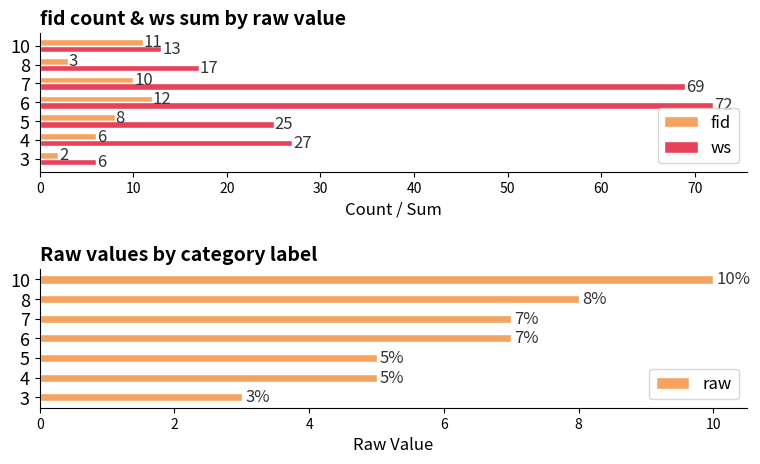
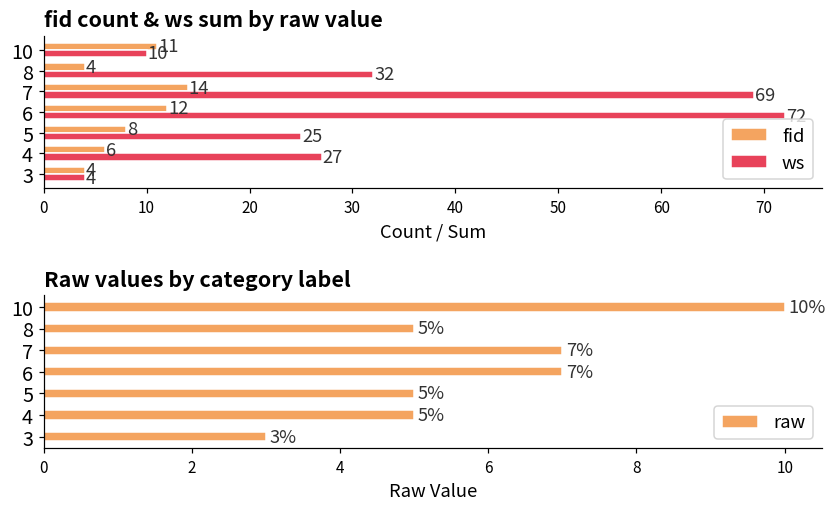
  {
    "fid count & ws sum by raw value": {
      "fid": {
-       "8": "3",
-       "7": "10",
+       "8": "4",
+       "7": "14",
        "6": "12",
        "5": "8",
        "4": "6",
-       "3": "2"
+       "3": "4"
      },
      "ws": {
-       "10": "13",
-       "8": "17",
+       "10": "10",
+       "8": "32",
        "7": "69",
        "5": "25",
        "4": "27",
-       "3": "6"
+       "3": "4"
      }
    },
    "Raw values by category label": {
      "10": "10%",
-     "8": "8%",
+     "8": "5%",
      "7": "7%",
      "6": "7%",
      "5": "5%",
      "4": "5%",
      "3": "3%"
    }
  }
